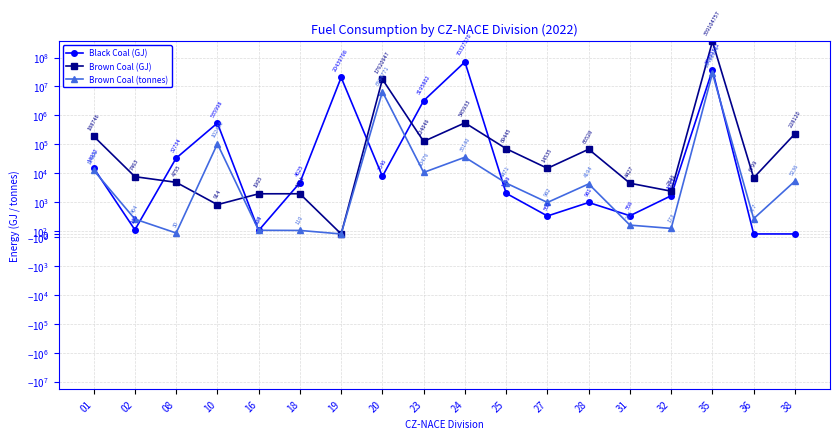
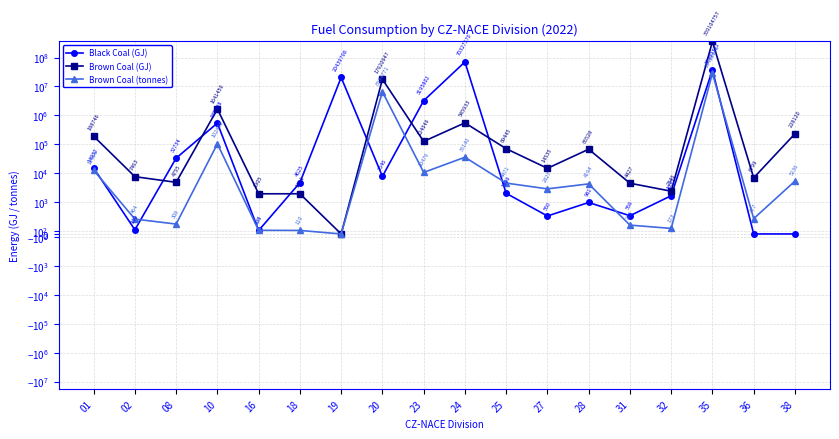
  {
    "Black Coal (GJ)": {
      "08": 32734,
      "19": 20439798,
      "20": 7646,
      "23": 3195802,
      "24": 70327570,
      "27": 560,
      "31": 568
    },
    "Brown Coal (GJ)": {
      "01": 188746,
      "02": 7463,
      "08": 4755,
-     "10": 914,
+     "10": 1641459,
      "16": 1905,
      "23": 124049,
      "24": 545933,
      "25": 69445,
      "27": 14535,
      "28": 66528,
      "31": 4427,
      "35": 359104757,
      "36": 6799,
      "38": 228120
    },
    "Brown Coal (tonnes)": {
      "02": 464,
-     "08": 30,
+     "08": 308,
      "18": 110,
      "23": 10476,
      "24": 35140,
-     "27": 982,
+     "27": 2827,
      "28": 4194,
      "32": 173,
      "36": 477,
      "38": 5236
    }
  }
